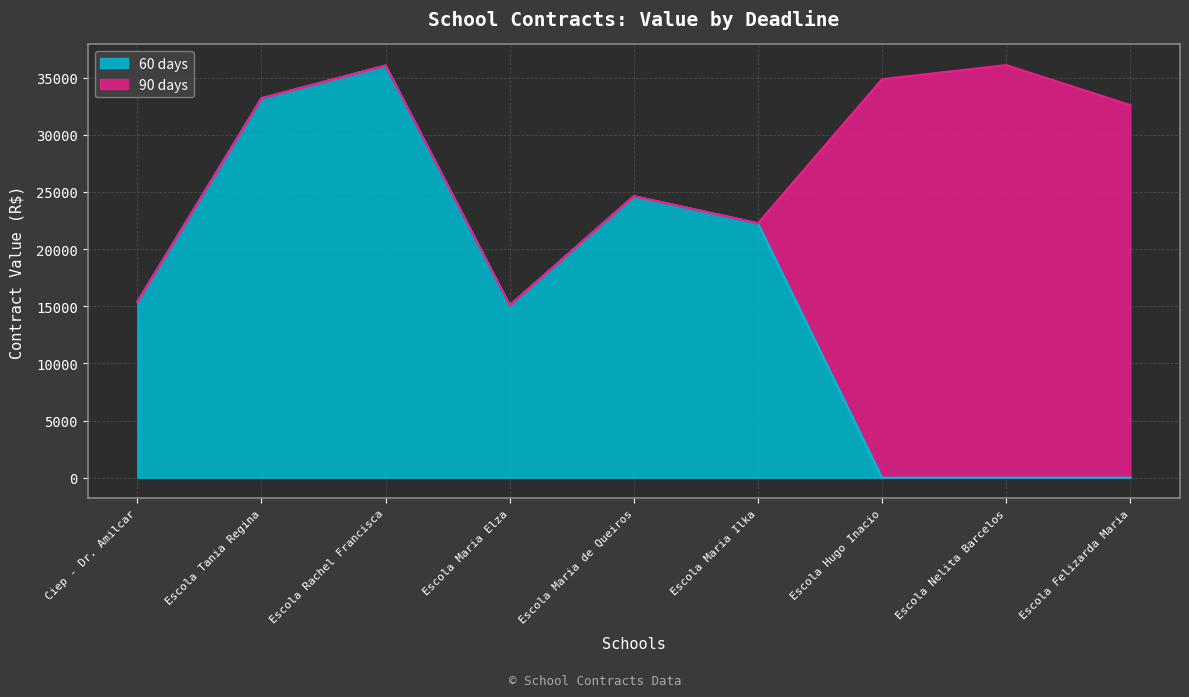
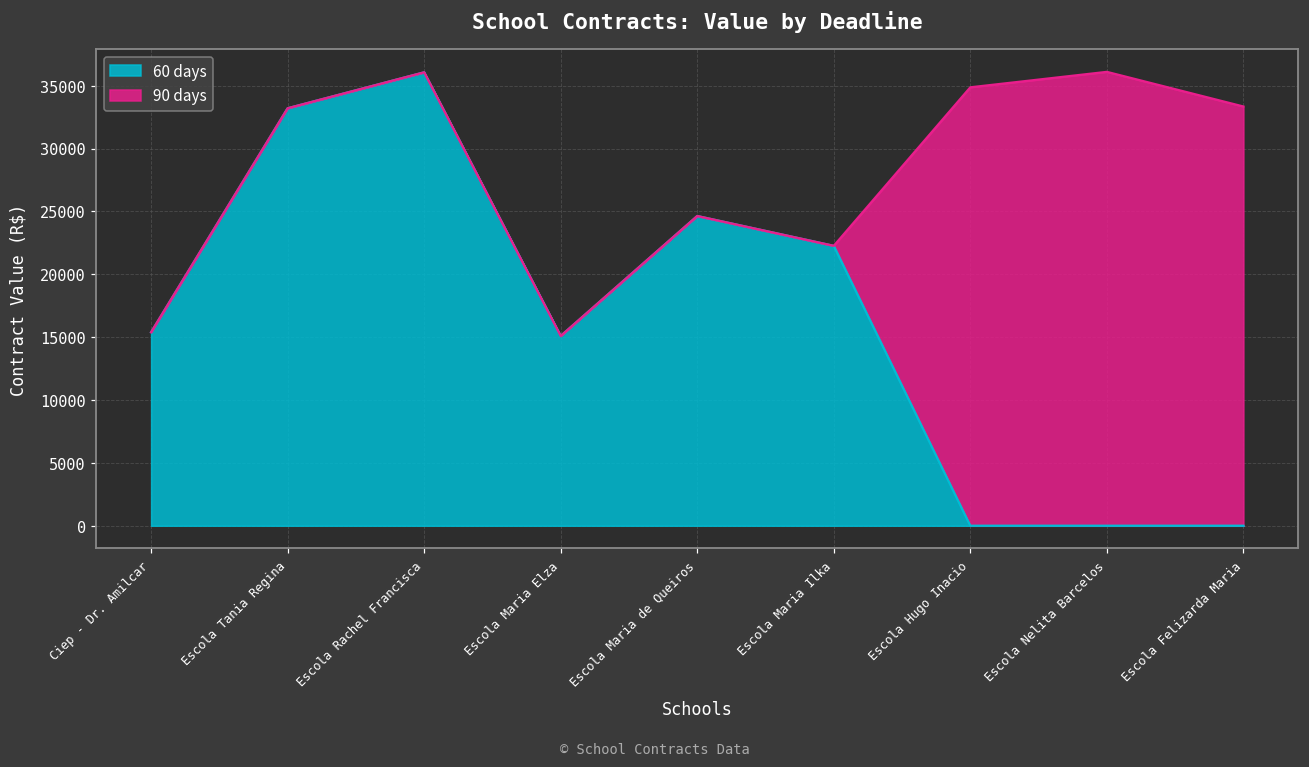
  {
    "60 days": {
      "Escola Hugo Inacio": 0,
      "Escola Nelita Barcelos": 0,
      "Escola Felizarda Maria": 0
    },
    "90 days": {
      "Escola Hugo Inacio": 34900,
      "Escola Nelita Barcelos": 36100,
-     "Escola Felizarda Maria": 32600
+     "Escola Felizarda Maria": 33300
    }
  }
